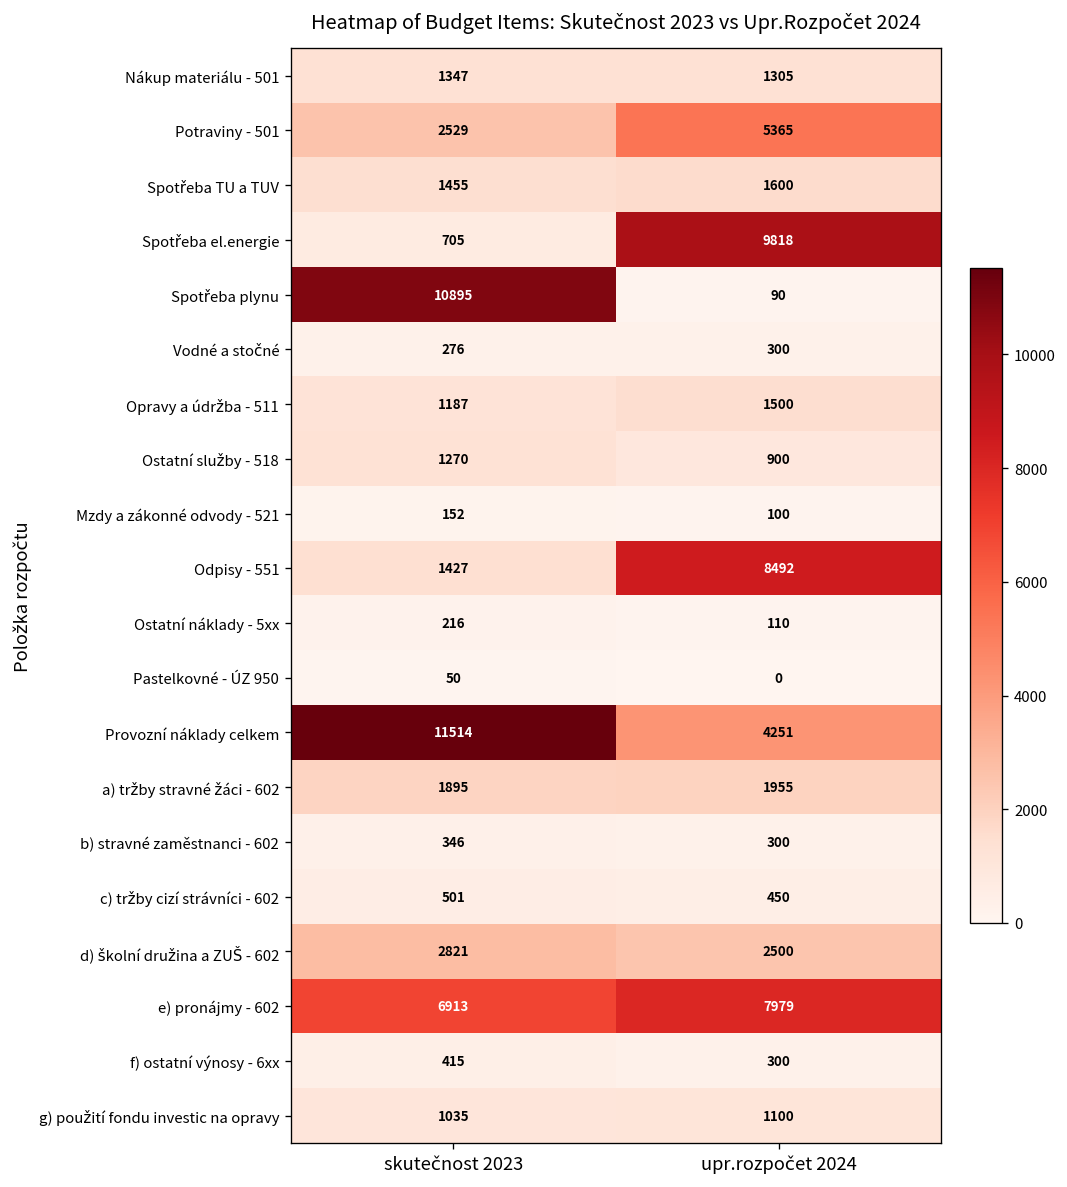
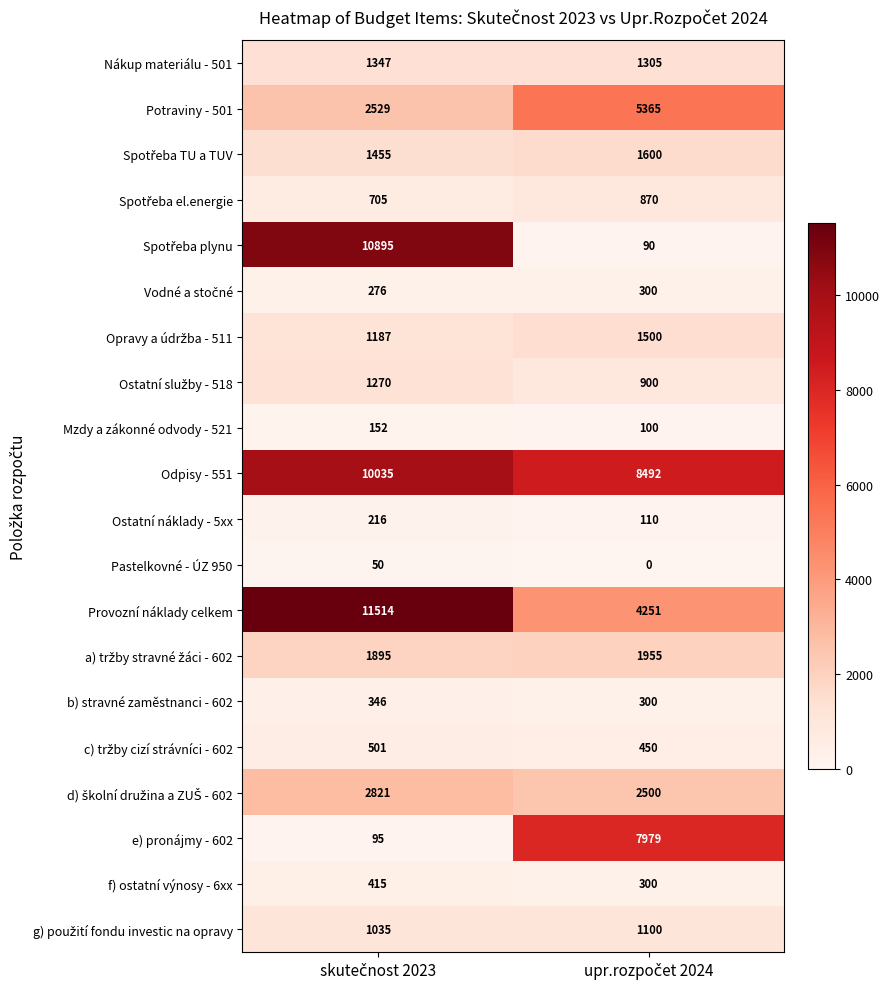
  {
    "Nákup materiálu - 501": {
      "skutečnost 2023": 1347,
      "upr.rozpočet 2024": 1305
    },
    "Potraviny - 501": {
      "skutečnost 2023": 2529,
      "upr.rozpočet 2024": 5365
    },
    "Spotřeba TU a TUV": {
      "skutečnost 2023": 1455,
      "upr.rozpočet 2024": 1600
    },
    "Spotřeba el.energie": {
      "skutečnost 2023": 705,
-     "upr.rozpočet 2024": 9818
+     "upr.rozpočet 2024": 870
    },
    "Spotřeba plynu": {
      "skutečnost 2023": 10895,
      "upr.rozpočet 2024": 90
    },
    "Vodné a stočné": {
      "skutečnost 2023": 276,
      "upr.rozpočet 2024": 300
    },
    "Opravy a údržba - 511": {
      "skutečnost 2023": 1187,
      "upr.rozpočet 2024": 1500
    },
    "Ostatní služby - 518": {
      "skutečnost 2023": 1270,
      "upr.rozpočet 2024": 900
    },
    "Mzdy a zákonné odvody - 521": {
      "skutečnost 2023": 152,
      "upr.rozpočet 2024": 100
    },
    "Odpisy - 551": {
-     "skutečnost 2023": 1427,
+     "skutečnost 2023": 10035,
      "upr.rozpočet 2024": 8492
    },
    "Ostatní náklady - 5xx": {
      "skutečnost 2023": 216,
      "upr.rozpočet 2024": 110
    },
    "Pastelkovné - ÚZ 950": {
      "skutečnost 2023": 50,
      "upr.rozpočet 2024": 0
    },
    "Provozní náklady celkem": {
      "skutečnost 2023": 11514,
      "upr.rozpočet 2024": 4251
    },
    "a) tržby stravné žáci - 602": {
      "skutečnost 2023": 1895,
      "upr.rozpočet 2024": 1955
    },
    "b) stravné zaměstnanci - 602": {
      "skutečnost 2023": 346,
      "upr.rozpočet 2024": 300
    },
    "c) tržby cizí strávníci - 602": {
      "skutečnost 2023": 501,
      "upr.rozpočet 2024": 450
    },
    "d) školní družina a ZUŠ - 602": {
      "skutečnost 2023": 2821,
      "upr.rozpočet 2024": 2500
    },
    "e) pronájmy - 602": {
-     "skutečnost 2023": 6913,
+     "skutečnost 2023": 95,
      "upr.rozpočet 2024": 7979
    },
    "f) ostatní výnosy - 6xx": {
      "skutečnost 2023": 415,
      "upr.rozpočet 2024": 300
    },
    "g) použití fondu investic na opravy": {
      "skutečnost 2023": 1035,
      "upr.rozpočet 2024": 1100
    }
  }
